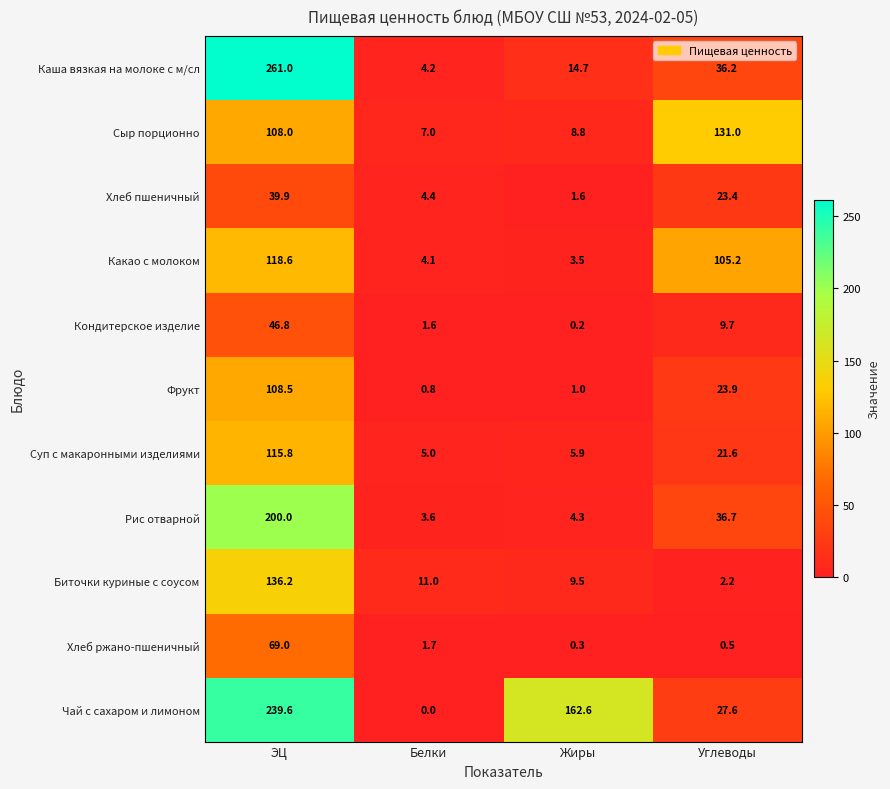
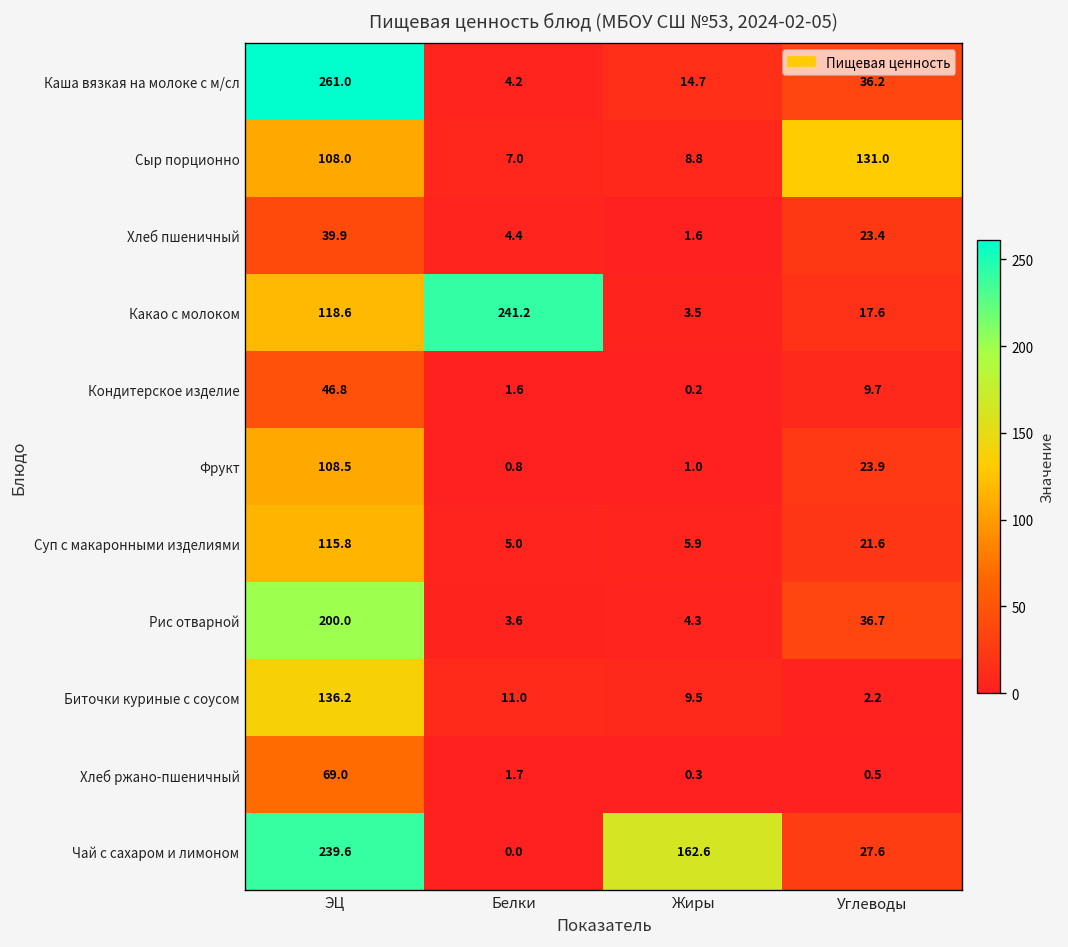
  {
    "Каша вязкая на молоке с м/сл": {
      "ЭЦ": 261.0,
      "Белки": 4.2,
      "Жиры": 14.7,
      "Углеводы": 36.2
    },
    "Сыр порционно": {
      "ЭЦ": 108.0,
      "Белки": 7.0,
      "Жиры": 8.8,
      "Углеводы": 131.0
    },
    "Хлеб пшеничный": {
      "ЭЦ": 39.9,
      "Белки": 4.4,
      "Жиры": 1.6,
      "Углеводы": 23.4
    },
    "Какао с молоком": {
      "ЭЦ": 118.6,
-     "Белки": 4.1,
+     "Белки": 241.2,
      "Жиры": 3.5,
-     "Углеводы": 105.2
+     "Углеводы": 17.6
    },
    "Кондитерское изделие": {
      "ЭЦ": 46.8,
      "Белки": 1.6,
      "Жиры": 0.2,
      "Углеводы": 9.7
    },
    "Фрукт": {
      "ЭЦ": 108.5,
      "Белки": 0.8,
      "Жиры": 1.0,
      "Углеводы": 23.9
    },
    "Суп с макаронными изделиями": {
      "ЭЦ": 115.8,
      "Белки": 5.0,
      "Жиры": 5.9,
      "Углеводы": 21.6
    },
    "Рис отварной": {
      "ЭЦ": 200.0,
      "Белки": 3.6,
      "Жиры": 4.3,
      "Углеводы": 36.7
    },
    "Биточки куриные с соусом": {
      "ЭЦ": 136.2,
      "Белки": 11.0,
      "Жиры": 9.5,
      "Углеводы": 2.2
    },
    "Хлеб ржано-пшеничный": {
      "ЭЦ": 69.0,
      "Белки": 1.7,
      "Жиры": 0.3,
      "Углеводы": 0.5
    },
    "Чай с сахаром и лимоном": {
      "ЭЦ": 239.6,
      "Белки": 0.0,
      "Жиры": 162.6,
      "Углеводы": 27.6
    }
  }
